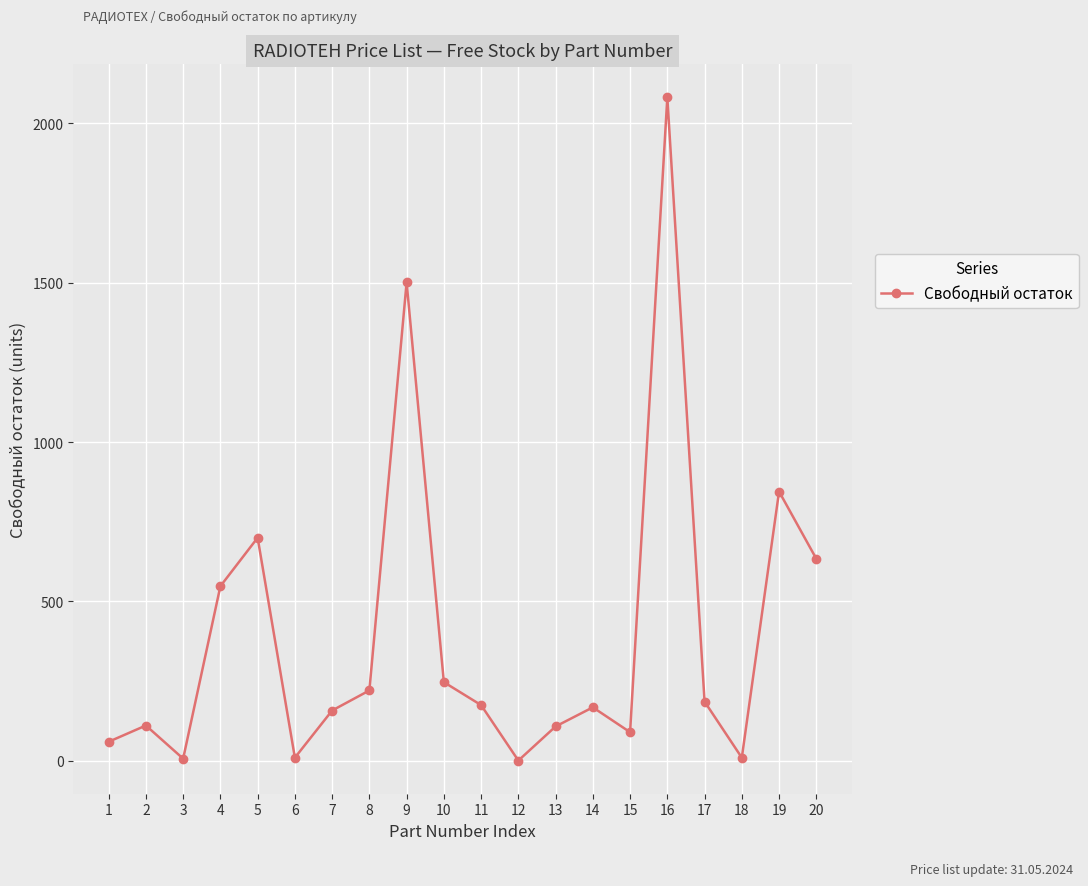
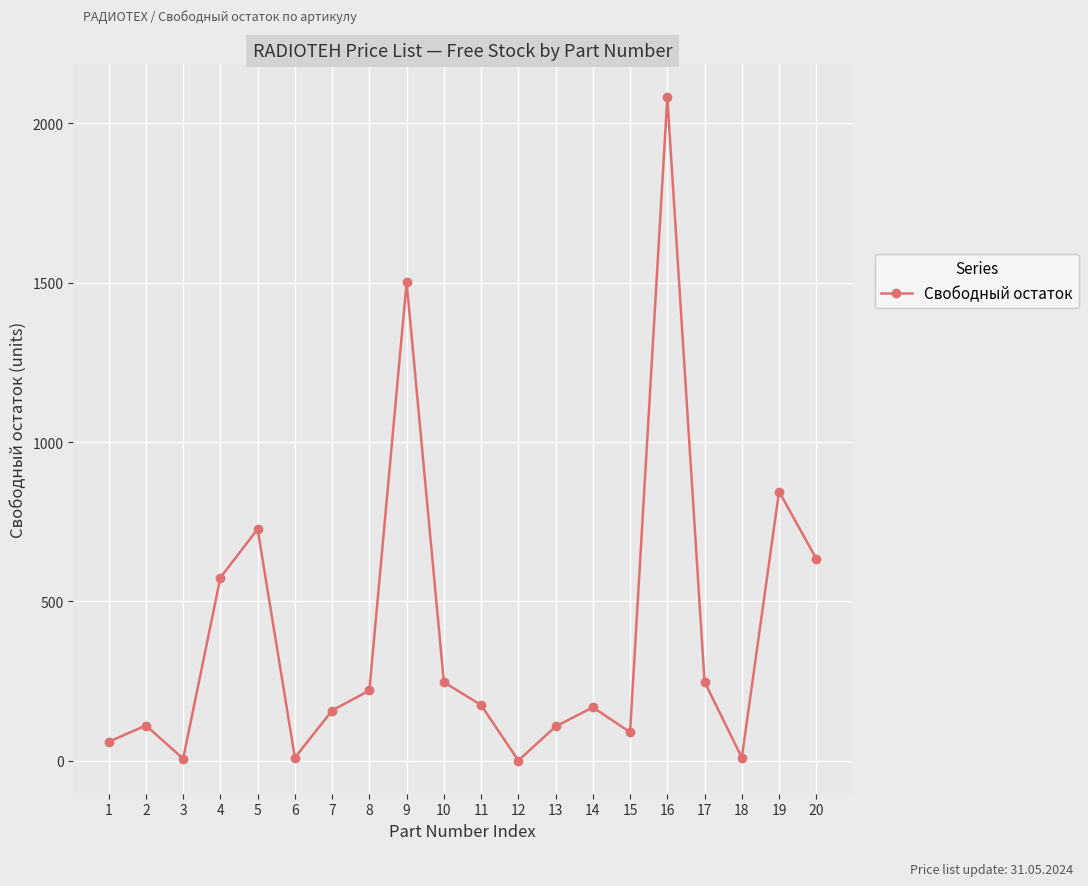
  {
    "1": 60,
    "2": 110,
    "3": 10,
-   "4": 550,
-   "5": 700,
+   "4": 580,
+   "5": 730,
    "6": 10,
    "7": 160,
    "8": 220,
    "9": 1500,
    "10": 250,
    "11": 180,
    "12": 0,
    "13": 110,
    "14": 170,
    "15": 90,
    "16": 2080,
-   "17": 190,
+   "17": 250,
    "18": 10,
    "19": 850,
    "20": 630
  }
